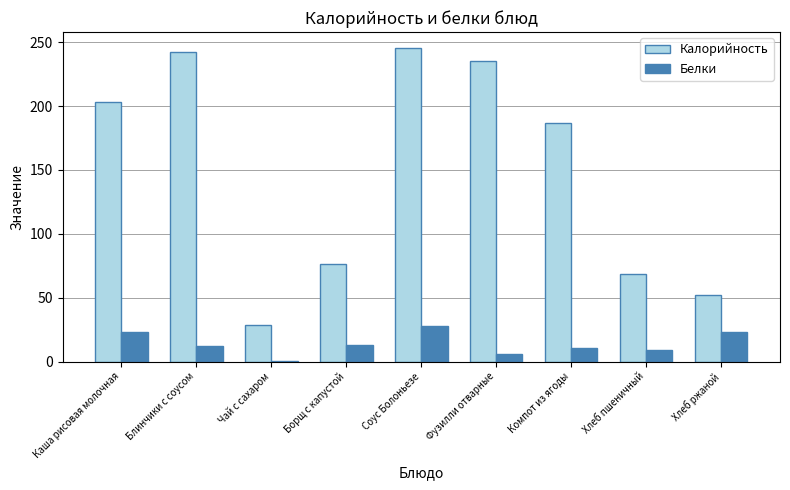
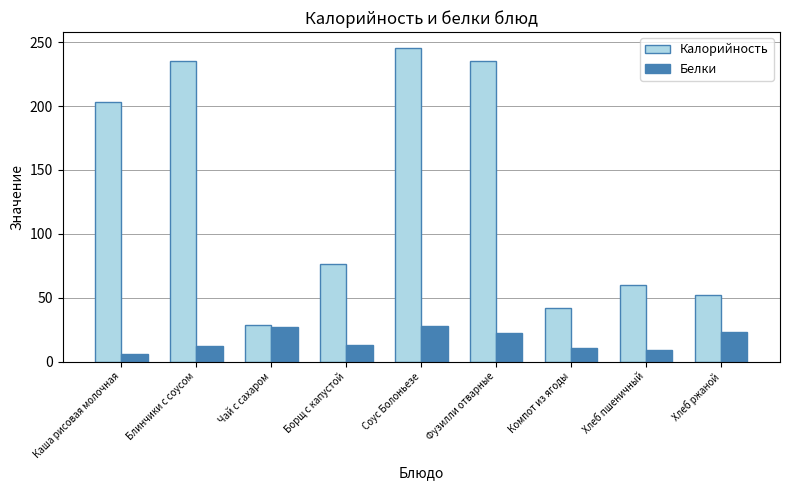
  {
    "Калорийность": {
      "Каша рисовая молочная": 203,
-     "Блинчики с соусом": 242,
+     "Блинчики с соусом": 235,
      "Чай с сахаром": 28,
      "Борщ с капустой": 76,
      "Соус Болоньезе": 246,
      "Фузилли отварные": 236,
-     "Компот из ягоды": 187,
-     "Хлеб пшеничный": 69,
+     "Компот из ягоды": 42,
+     "Хлеб пшеничный": 60,
      "Хлеб ржаной": 52
    },
    "Белки": {
-     "Каша рисовая молочная": 23,
+     "Каша рисовая молочная": 6,
      "Блинчики с соусом": 12,
-     "Чай с сахаром": 0,
+     "Чай с сахаром": 27,
      "Борщ с капустой": 13,
      "Соус Болоньезе": 28,
-     "Фузилли отварные": 6,
+     "Фузилли отварные": 23,
      "Компот из ягоды": 10,
      "Хлеб пшеничный": 9,
      "Хлеб ржаной": 23
    }
  }
